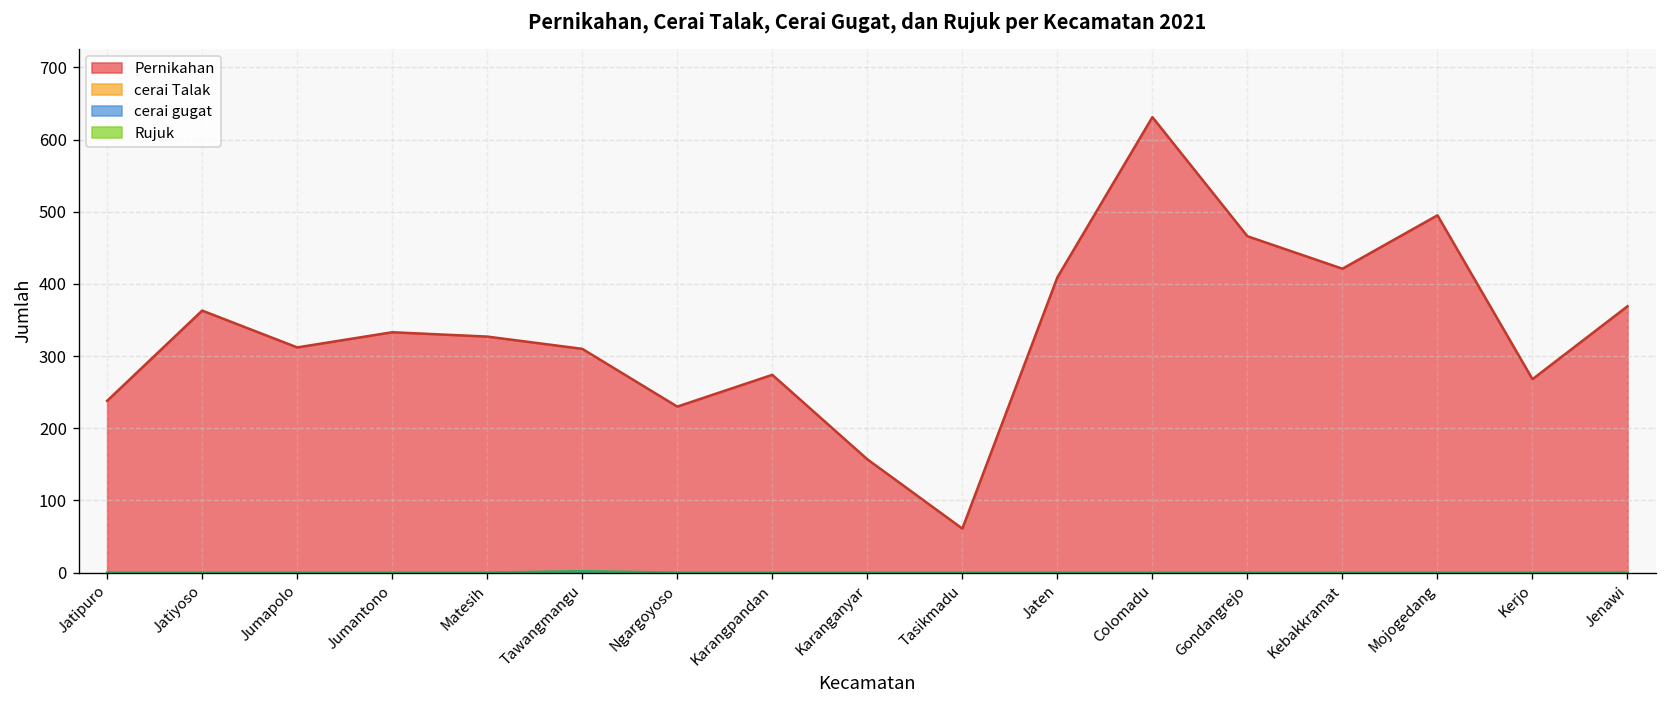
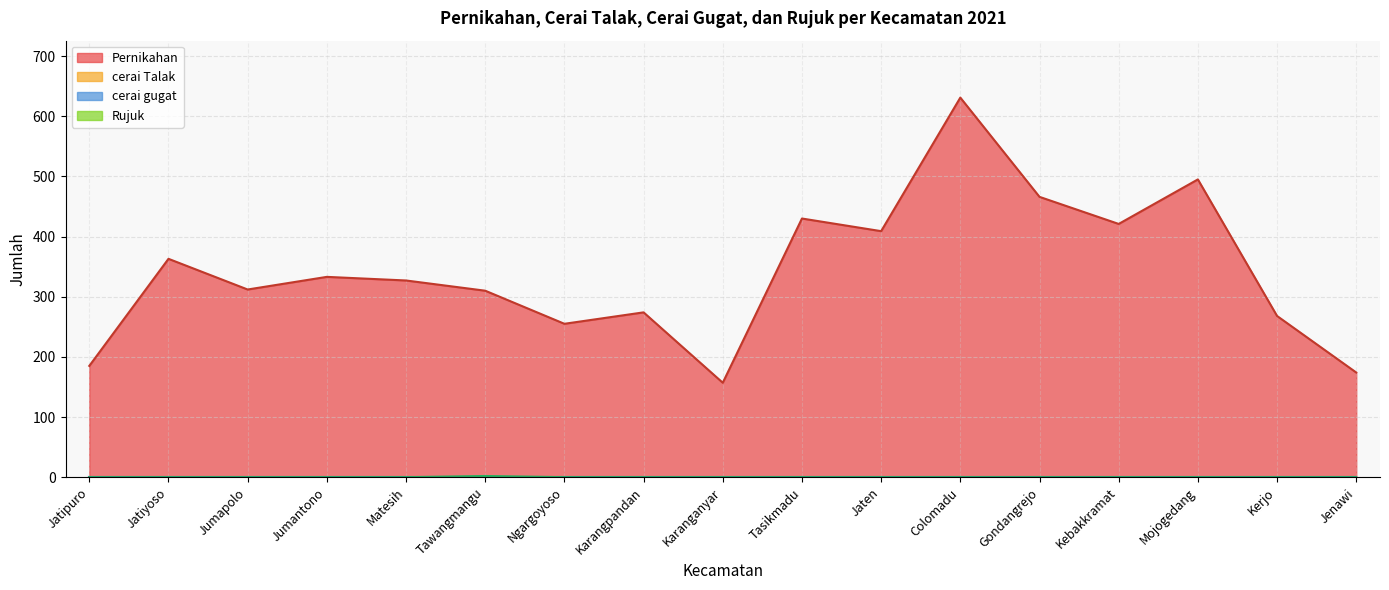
  {
    "Pernikahan": {
-     "Jatipuro": 240,
+     "Jatipuro": 190,
      "Jatiyoso": 360,
      "Jumapolo": 310,
      "Jumantono": 330,
      "Matesih": 330,
      "Tawangmangu": 310,
-     "Ngargoyoso": 230,
+     "Ngargoyoso": 260,
      "Karangpandan": 270,
      "Karanganyar": 160,
-     "Tasikmadu": 60,
+     "Tasikmadu": 430,
      "Jaten": 410,
      "Colomadu": 630,
      "Gondangrejo": 470,
      "Kebakkramat": 420,
      "Mojogedang": 500,
      "Kerjo": 270,
-     "Jenawi": 370
+     "Jenawi": 170
    }
  }
